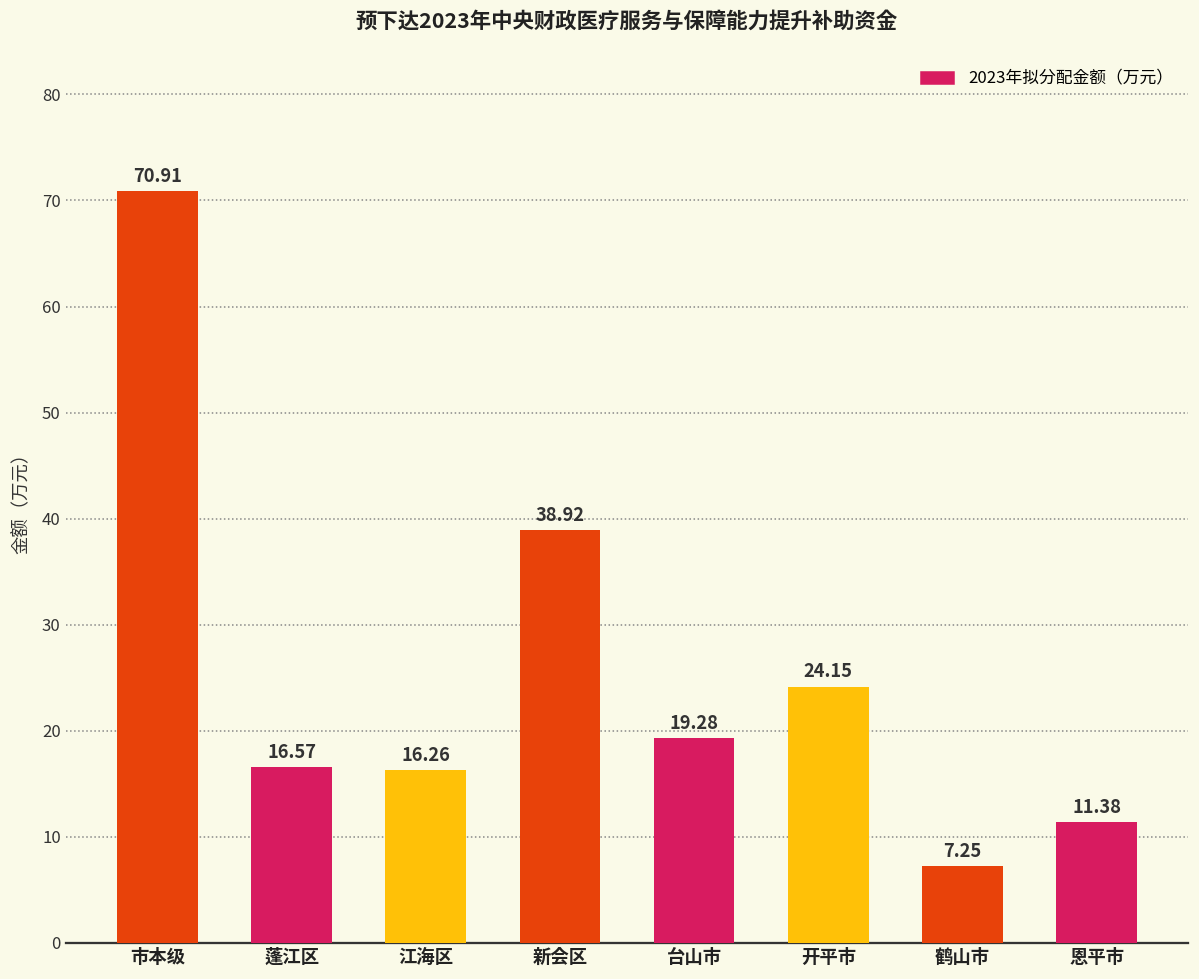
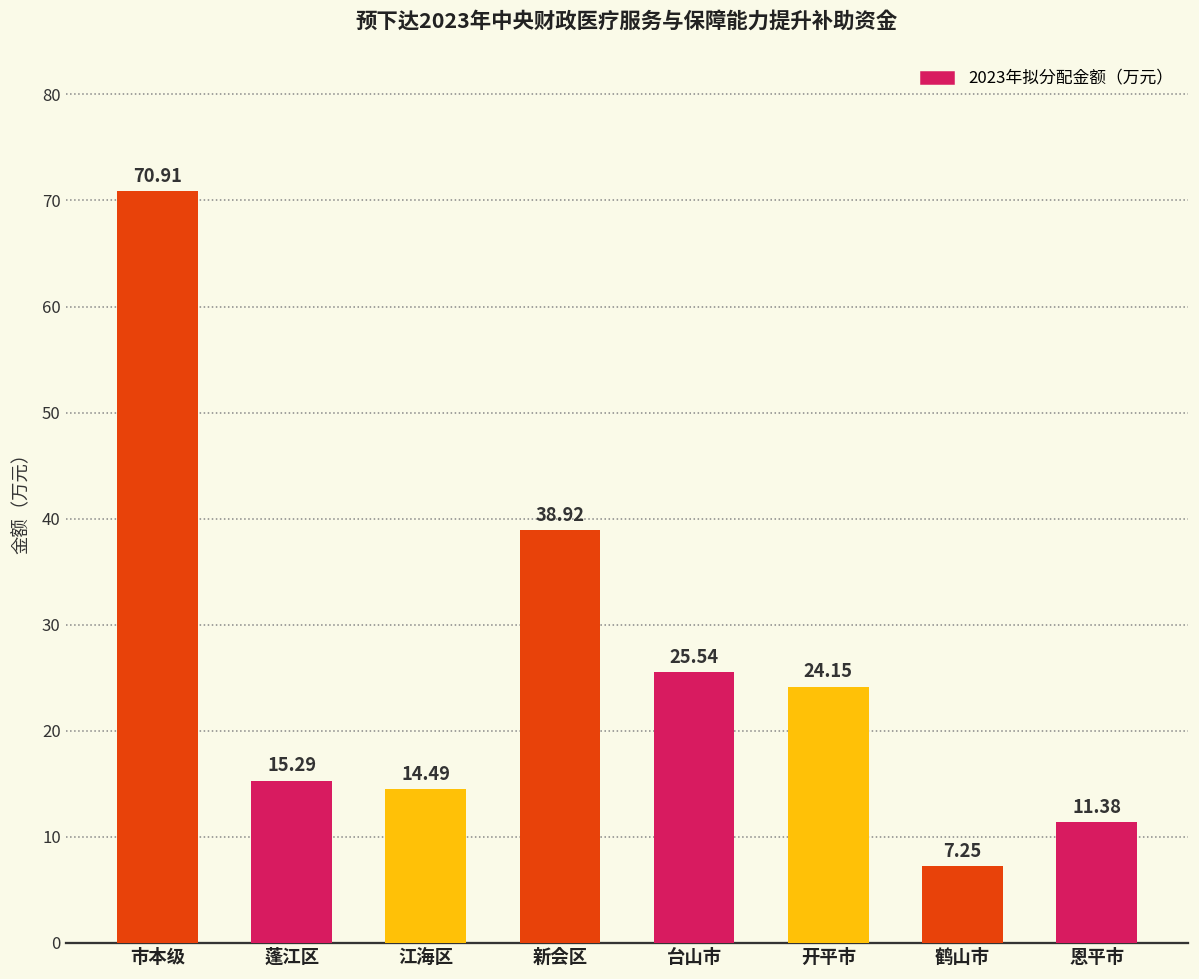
  {
    "市本级": 70.91,
-   "蓬江区": 16.57,
-   "江海区": 16.26,
+   "蓬江区": 15.29,
+   "江海区": 14.49,
    "新会区": 38.92,
-   "台山市": 19.28,
+   "台山市": 25.54,
    "开平市": 24.15,
    "鹤山市": 7.25,
    "恩平市": 11.38
  }
